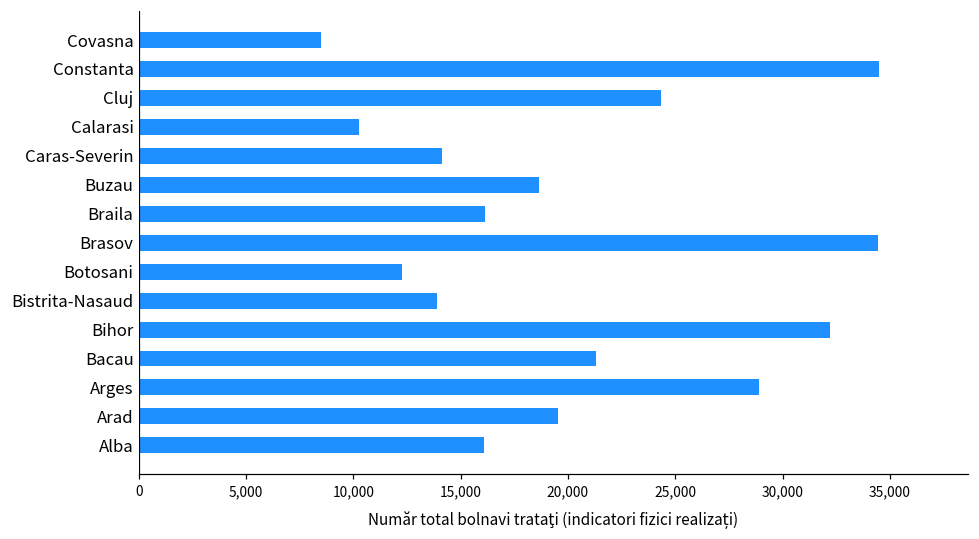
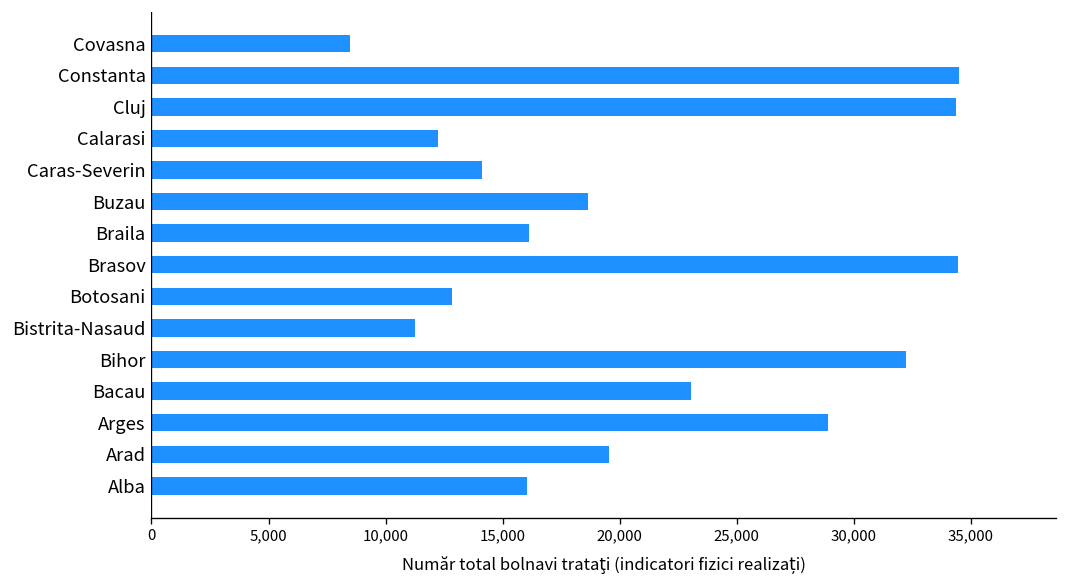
  {
    "Covasna": "8,500",
    "Constanta": "34,500",
-   "Cluj": "24,300",
-   "Calarasi": "10,200",
+   "Cluj": "34,400",
+   "Calarasi": "12,200",
    "Caras-Severin": "14,100",
    "Buzau": "18,700",
    "Braila": "16,100",
    "Brasov": "34,500",
-   "Botosani": "12,300",
-   "Bistrita-Nasaud": "13,900",
+   "Botosani": "12,800",
+   "Bistrita-Nasaud": "11,200",
    "Bihor": "32,200",
-   "Bacau": "21,300",
+   "Bacau": "23,100",
    "Arges": "28,900",
    "Arad": "19,500",
    "Alba": "16,100"
  }
